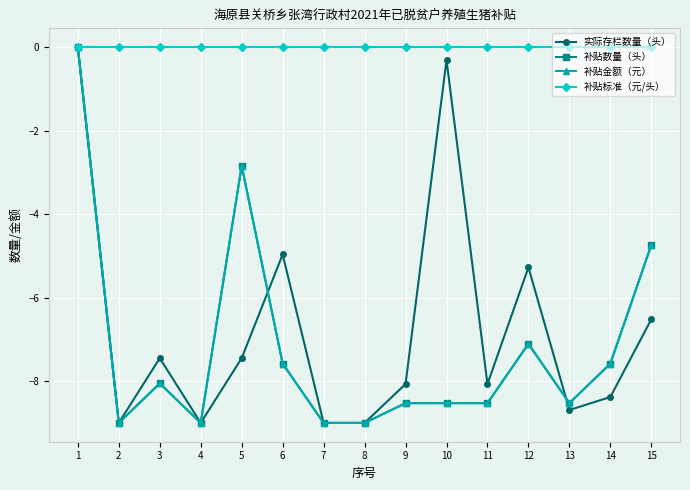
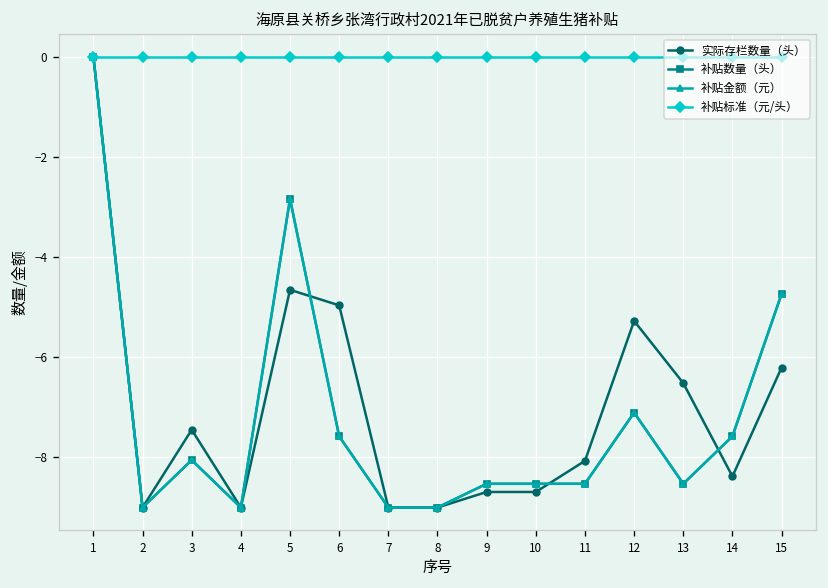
  {
    "实际存栏数量（头）": {
      "3": -7.4,
-     "5": -7.4,
+     "5": -4.7,
      "6": -5.0,
-     "9": -8.1,
-     "10": -0.3,
+     "9": -8.7,
+     "10": -8.7,
      "11": -8.1,
      "12": -5.3,
-     "13": -8.7,
+     "13": -6.5,
      "14": -8.4,
-     "15": -6.5
+     "15": -6.2
    }
  }
